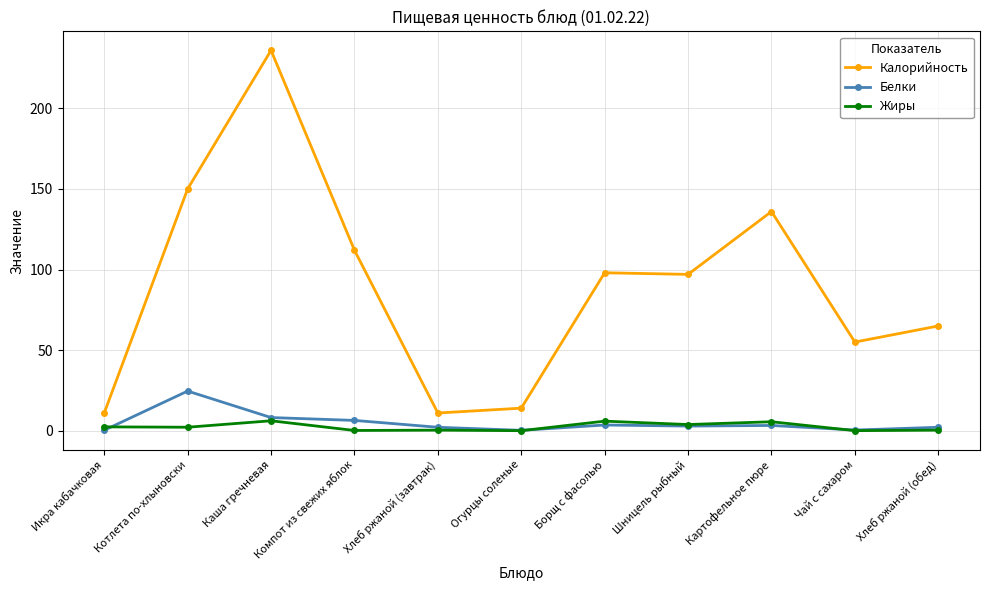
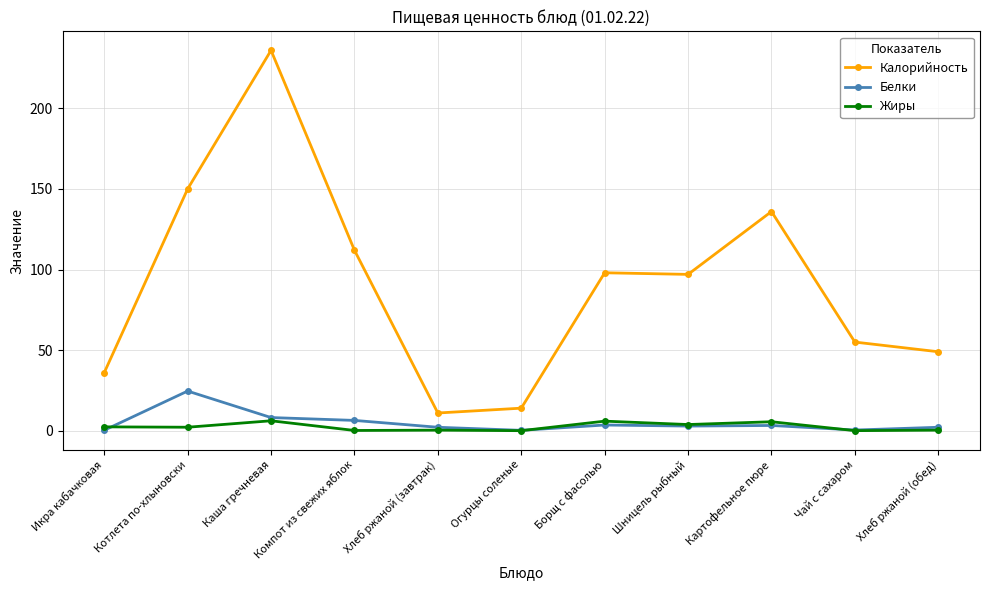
  {
    "Калорийность": {
-     "Икра кабачковая": 11,
+     "Икра кабачковая": 36,
      "Котлета по-хлыновски": 150,
      "Каша гречневая": 236,
      "Компот из свежих яблок": 112,
      "Хлеб ржаной (завтрак)": 11,
      "Огурцы соленые": 14,
      "Борщ с фасолью": 98,
      "Шницель рыбный": 97,
      "Картофельное пюре": 136,
      "Чай с сахаром": 55,
-     "Хлеб ржаной (обед)": 65
+     "Хлеб ржаной (обед)": 49
    },
    "Белки": {
      "Икра кабачковая": 0,
      "Котлета по-хлыновски": 25,
      "Каша гречневая": 8,
      "Компот из свежих яблок": 6,
      "Хлеб ржаной (завтрак)": 2,
      "Борщ с фасолью": 4,
      "Картофельное пюре": 3,
      "Хлеб ржаной (обед)": 2
    },
    "Жиры": {
      "Икра кабачковая": 2,
      "Котлета по-хлыновски": 2,
      "Каша гречневая": 6,
      "Компот из свежих яблок": 0,
      "Хлеб ржаной (завтрак)": 0,
      "Борщ с фасолью": 6,
      "Картофельное пюре": 6,
      "Хлеб ржаной (обед)": 0
    }
  }
